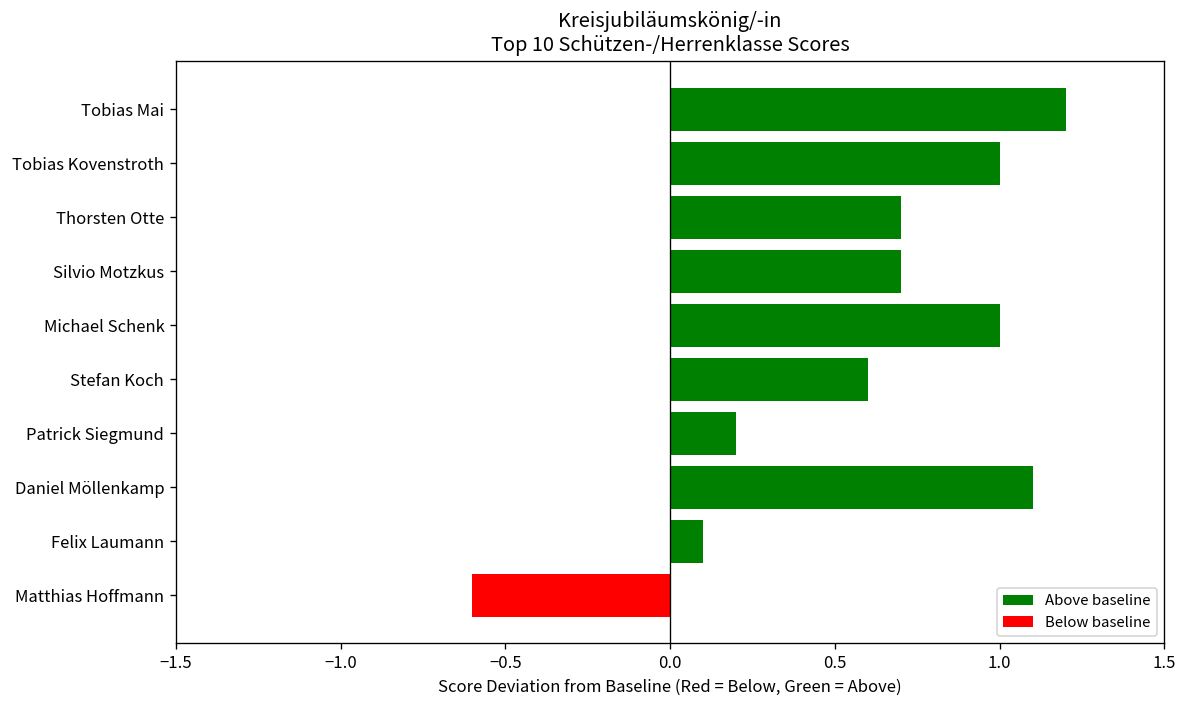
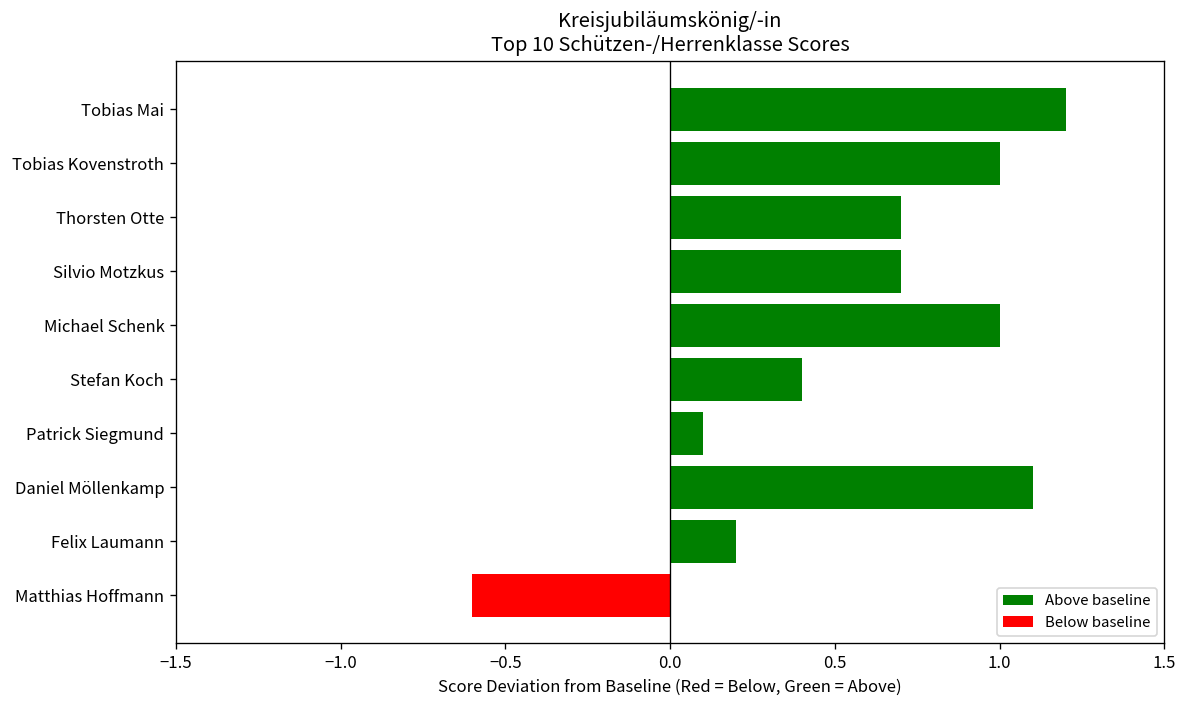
  {
    "Tobias Mai": 1.20,
    "Tobias Kovenstroth": 1.00,
    "Thorsten Otte": 0.70,
    "Silvio Motzkus": 0.70,
    "Michael Schenk": 1.00,
-   "Stefan Koch": 0.60,
-   "Patrick Siegmund": 0.20,
+   "Stefan Koch": 0.40,
+   "Patrick Siegmund": 0.10,
    "Daniel Möllenkamp": 1.10,
-   "Felix Laumann": 0.10,
+   "Felix Laumann": 0.20,
    "Matthias Hoffmann": -0.60
  }
